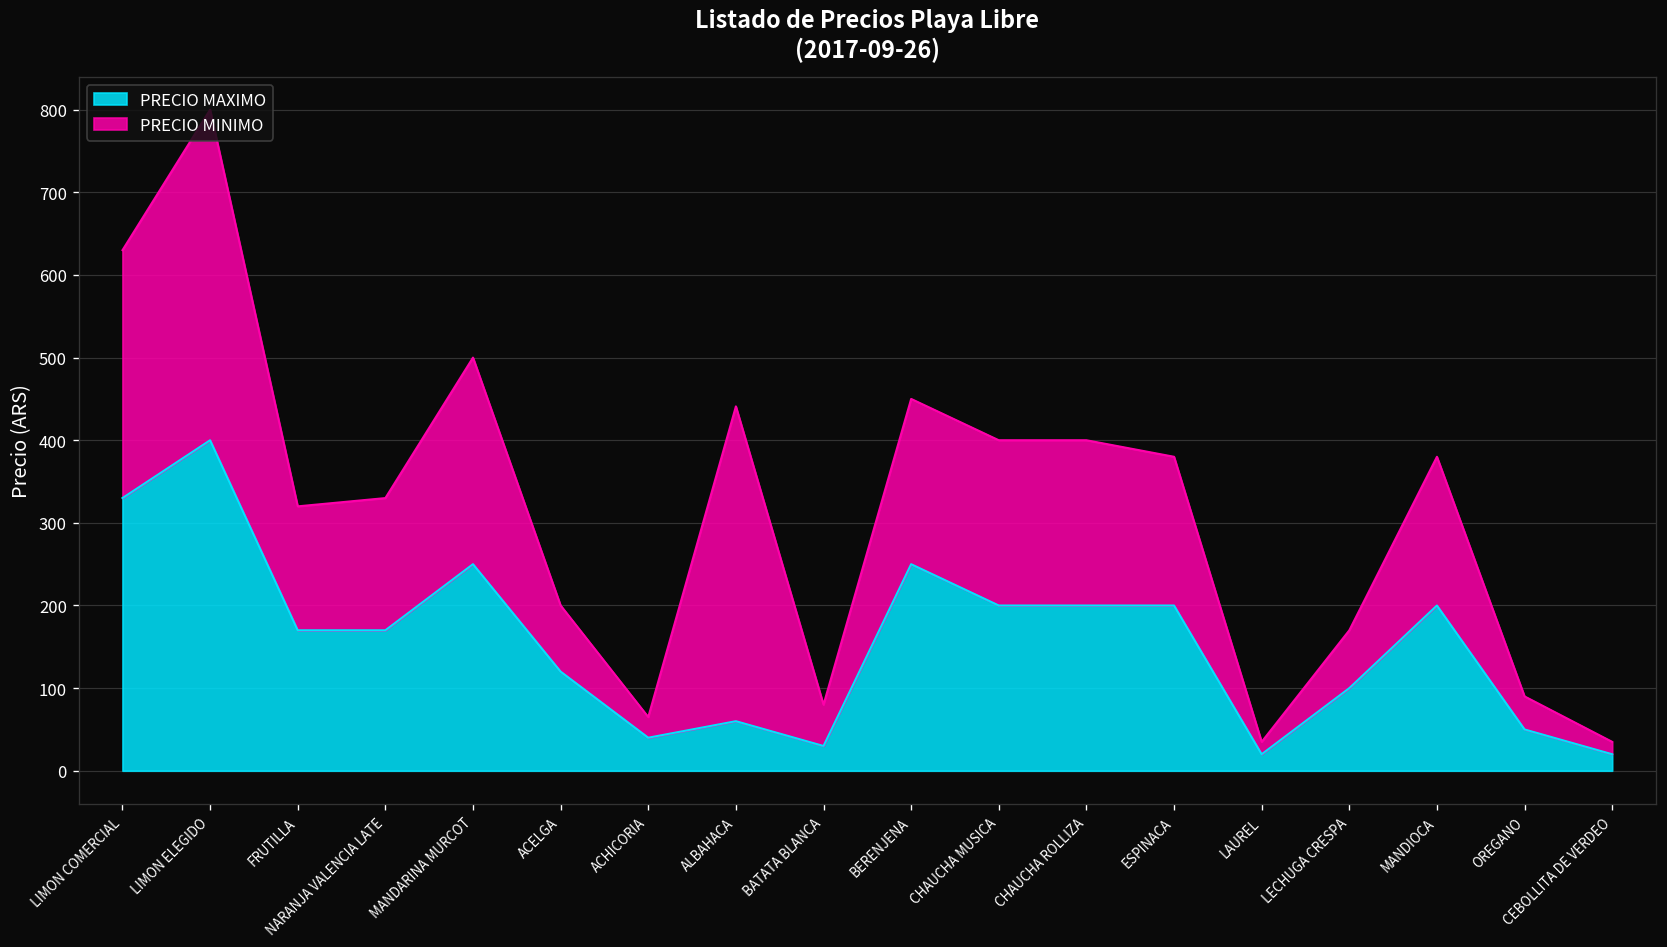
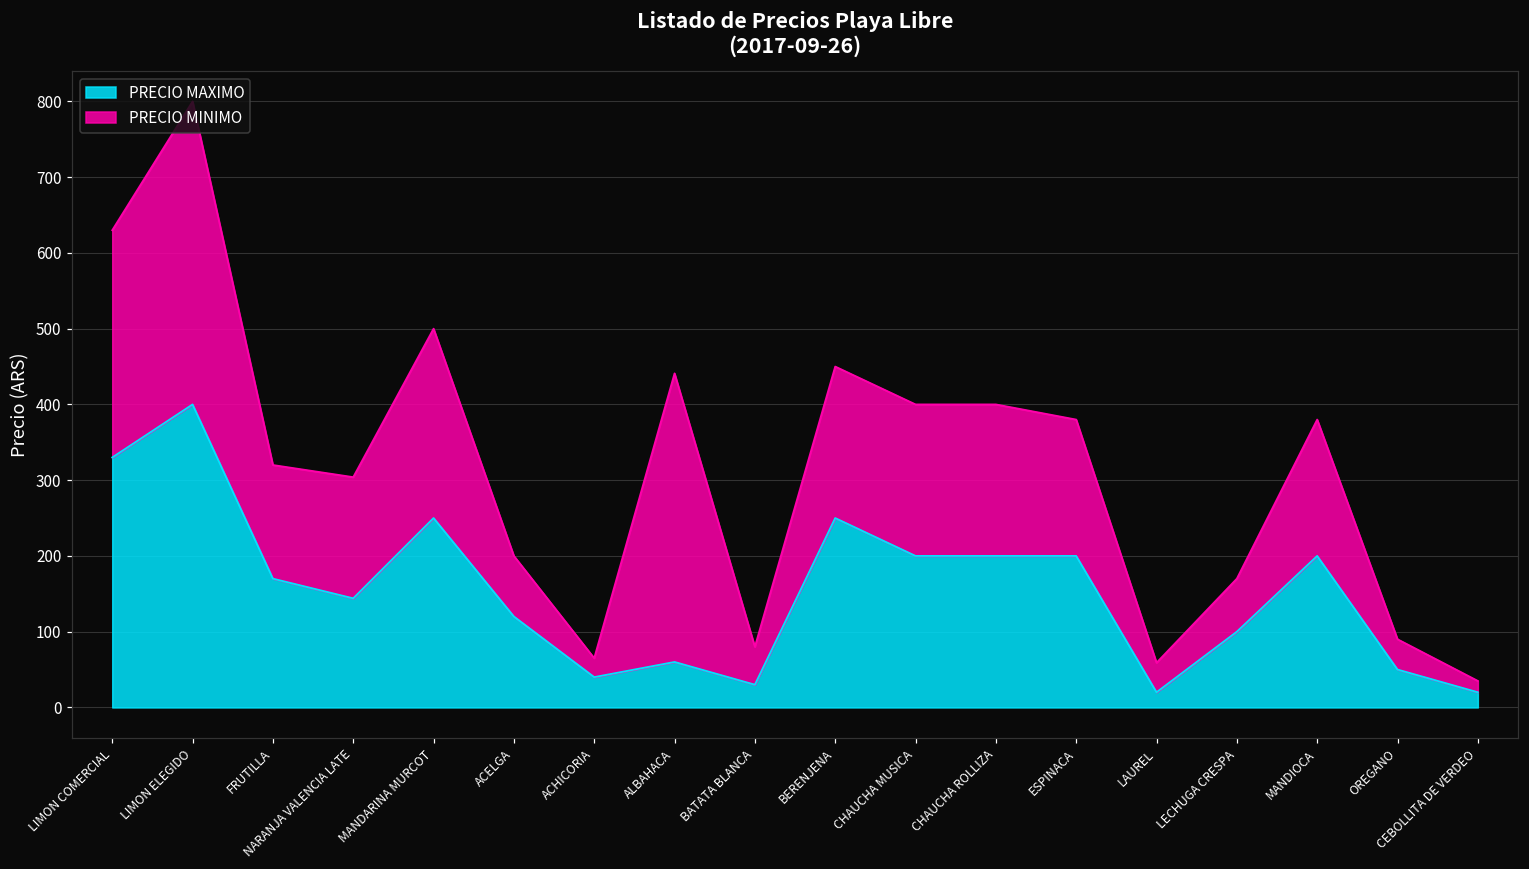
  {
    "PRECIO MAXIMO": {
      "LIMON COMERCIAL": 330,
      "LIMON ELEGIDO": 400,
      "FRUTILLA": 170,
-     "NARANJA VALENCIA LATE": 170,
+     "NARANJA VALENCIA LATE": 140,
      "MANDARINA MURCOT": 250,
      "ACELGA": 120,
      "ACHICORIA": 40,
      "ALBAHACA": 60,
      "BATATA BLANCA": 30,
      "BERENJENA": 250,
      "CHAUCHA MUSICA": 200,
      "CHAUCHA ROLLIZA": 200,
      "ESPINACA": 200,
      "LAUREL": 20,
      "LECHUGA CRESPA": 100,
      "MANDIOCA": 200,
      "OREGANO": 50,
      "CEBOLLITA DE VERDEO": 20
    },
    "PRECIO MINIMO": {
      "LIMON COMERCIAL": 300,
      "FRUTILLA": 150,
      "NARANJA VALENCIA LATE": 160,
      "MANDARINA MURCOT": 250,
      "ACELGA": 80,
      "ACHICORIA": 30,
      "ALBAHACA": 380,
      "BATATA BLANCA": 50,
      "BERENJENA": 200,
      "CHAUCHA MUSICA": 200,
      "CHAUCHA ROLLIZA": 200,
      "ESPINACA": 180,
-     "LAUREL": 20,
+     "LAUREL": 40,
      "LECHUGA CRESPA": 70,
      "MANDIOCA": 180,
      "OREGANO": 40,
      "CEBOLLITA DE VERDEO": 20
    }
  }
